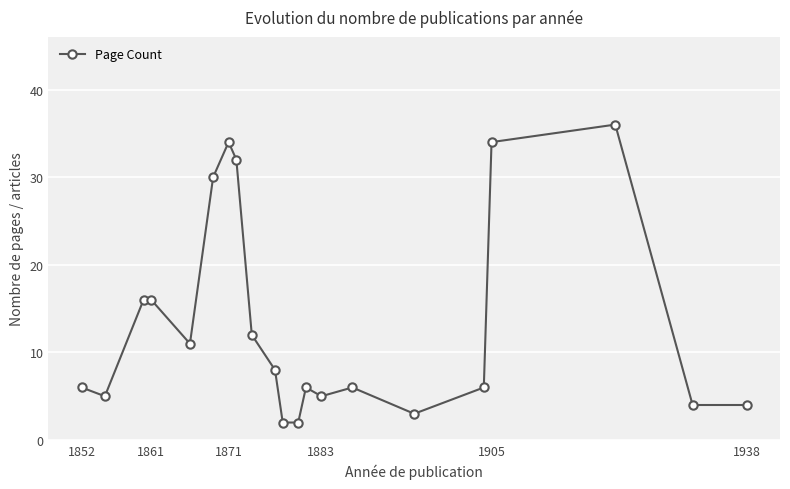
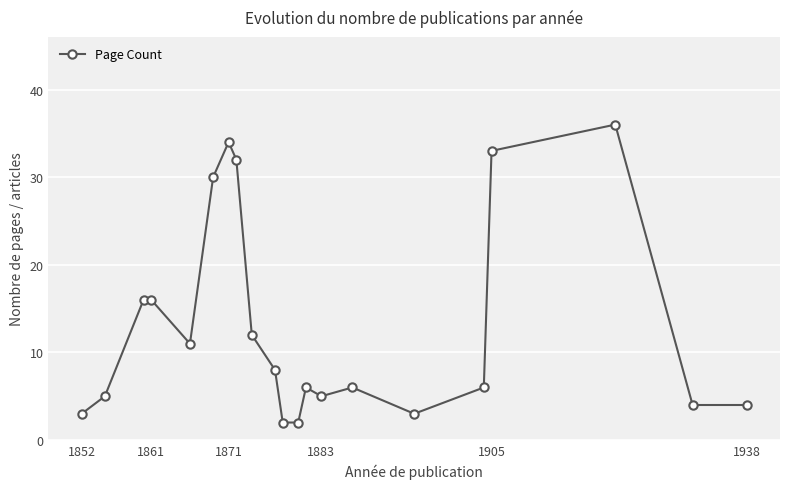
  {
-   "1852": 6,
+   "1852": 3,
    "1861": 16,
    "1871": 34,
    "1883": 5,
-   "1905": 34,
+   "1905": 33,
    "1938": 4
  }
